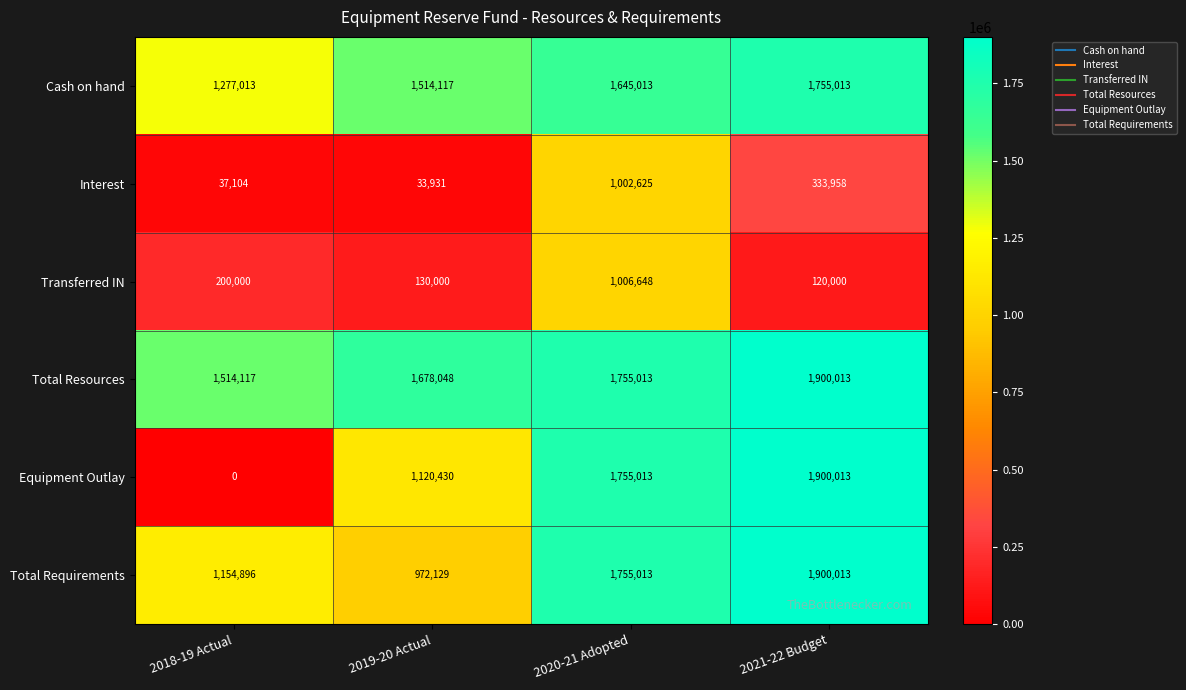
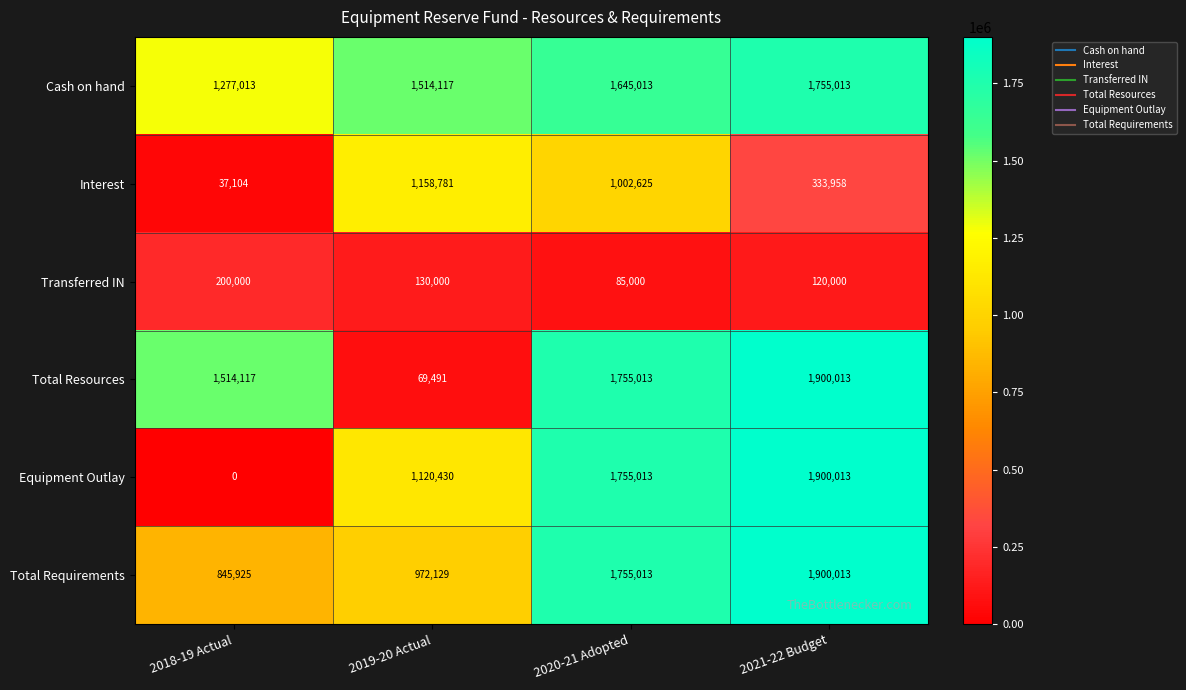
  {
    "Cash on hand": {
      "2018-19 Actual": "1,277,013",
      "2019-20 Actual": "1,514,117",
      "2020-21 Adopted": "1,645,013",
      "2021-22 Budget": "1,755,013"
    },
    "Interest": {
      "2018-19 Actual": "37,104",
-     "2019-20 Actual": "33,931",
+     "2019-20 Actual": "1,158,781",
      "2020-21 Adopted": "1,002,625",
      "2021-22 Budget": "333,958"
    },
    "Transferred IN": {
      "2018-19 Actual": "200,000",
      "2019-20 Actual": "130,000",
-     "2020-21 Adopted": "1,006,648",
+     "2020-21 Adopted": "85,000",
      "2021-22 Budget": "120,000"
    },
    "Total Resources": {
      "2018-19 Actual": "1,514,117",
-     "2019-20 Actual": "1,678,048",
+     "2019-20 Actual": "69,491",
      "2020-21 Adopted": "1,755,013",
      "2021-22 Budget": "1,900,013"
    },
    "Equipment Outlay": {
      "2018-19 Actual": "0",
      "2019-20 Actual": "1,120,430",
      "2020-21 Adopted": "1,755,013",
      "2021-22 Budget": "1,900,013"
    },
    "Total Requirements": {
-     "2018-19 Actual": "1,154,896",
+     "2018-19 Actual": "845,925",
      "2019-20 Actual": "972,129",
      "2020-21 Adopted": "1,755,013"
    }
  }
